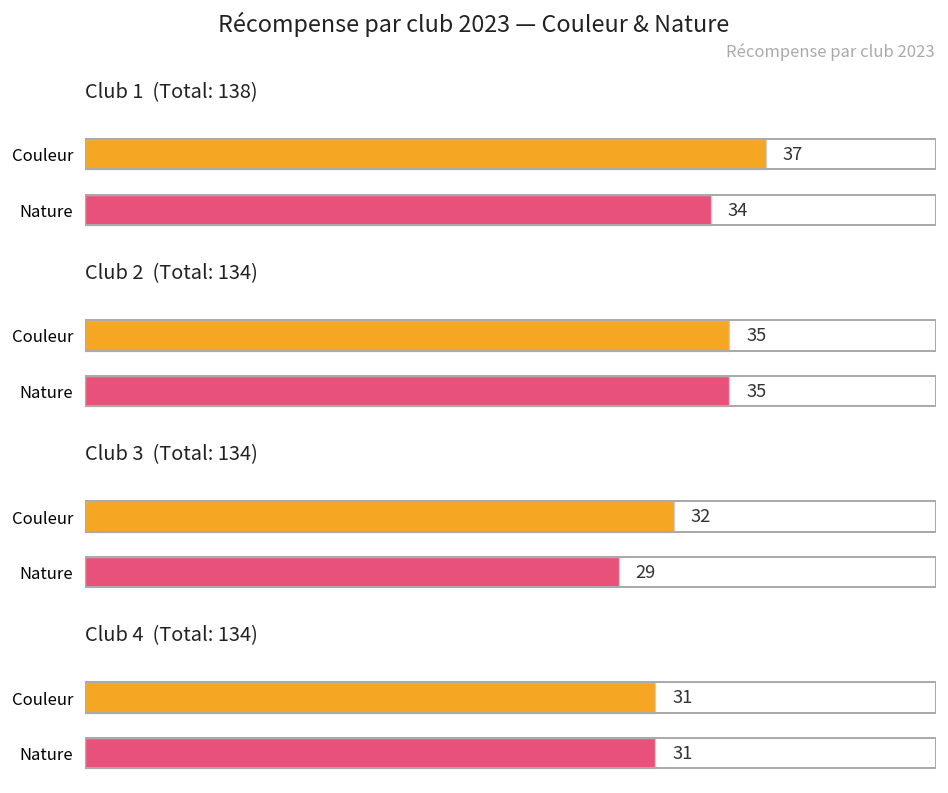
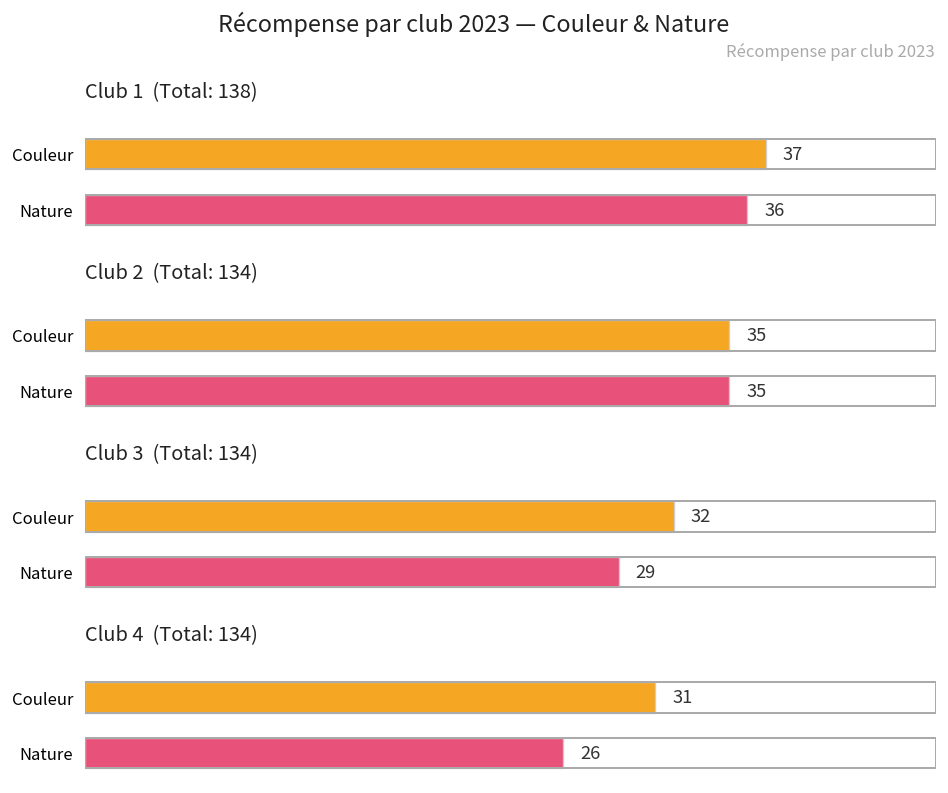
  {
    "Club 1 (Total: 138)": {
      "Couleur": 37,
-     "Nature": 34
+     "Nature": 36
    },
    "Club 2 (Total: 134)": {
      "Couleur": 35,
      "Nature": 35
    },
    "Club 3 (Total: 134)": {
      "Couleur": 32,
      "Nature": 29
    },
    "Club 4 (Total: 134)": {
      "Couleur": 31,
-     "Nature": 31
+     "Nature": 26
    }
  }
